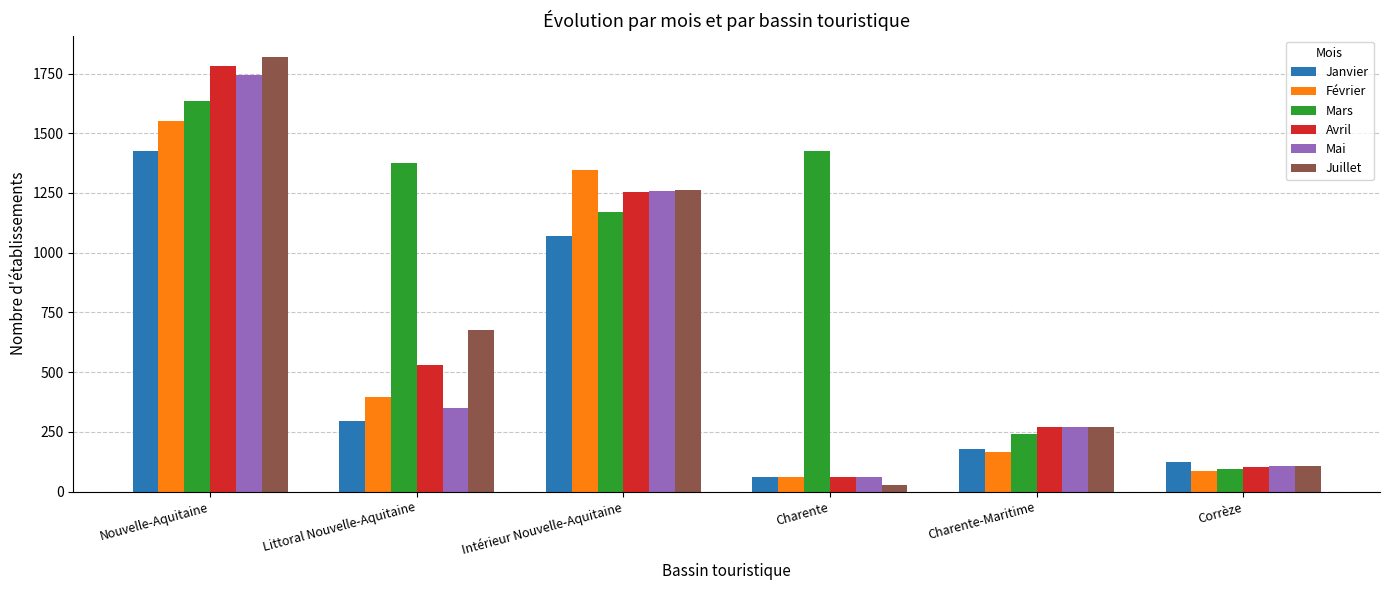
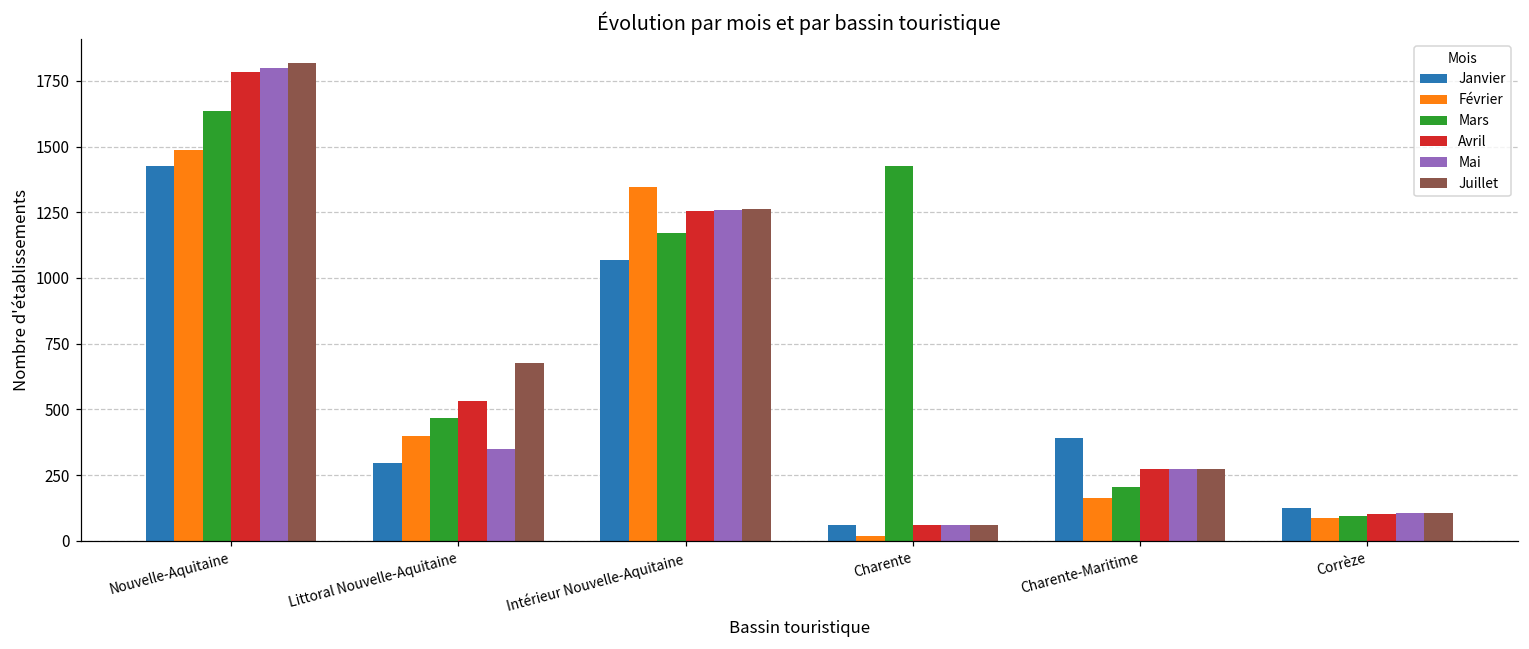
  {
    "Janvier": {
      "Nouvelle-Aquitaine": 1430,
      "Littoral Nouvelle-Aquitaine": 300,
      "Intérieur Nouvelle-Aquitaine": 1070,
      "Charente": 60,
-     "Charente-Maritime": 180,
+     "Charente-Maritime": 390,
      "Corrèze": 130
    },
    "Février": {
-     "Nouvelle-Aquitaine": 1550,
+     "Nouvelle-Aquitaine": 1490,
      "Littoral Nouvelle-Aquitaine": 400,
      "Intérieur Nouvelle-Aquitaine": 1350,
-     "Charente": 60,
+     "Charente": 20,
      "Charente-Maritime": 160,
      "Corrèze": 90
    },
    "Mars": {
      "Nouvelle-Aquitaine": 1640,
-     "Littoral Nouvelle-Aquitaine": 1380,
+     "Littoral Nouvelle-Aquitaine": 470,
      "Intérieur Nouvelle-Aquitaine": 1170,
      "Charente": 1430,
-     "Charente-Maritime": 240,
+     "Charente-Maritime": 210,
      "Corrèze": 100
    },
    "Avril": {
      "Nouvelle-Aquitaine": 1780,
      "Littoral Nouvelle-Aquitaine": 530,
      "Intérieur Nouvelle-Aquitaine": 1250,
      "Charente": 60,
      "Charente-Maritime": 270,
      "Corrèze": 100
    },
    "Mai": {
-     "Nouvelle-Aquitaine": 1740,
+     "Nouvelle-Aquitaine": 1800,
      "Littoral Nouvelle-Aquitaine": 350,
      "Intérieur Nouvelle-Aquitaine": 1260,
      "Charente": 60,
      "Charente-Maritime": 270,
      "Corrèze": 110
    },
    "Juillet": {
      "Nouvelle-Aquitaine": 1820,
      "Littoral Nouvelle-Aquitaine": 680,
      "Intérieur Nouvelle-Aquitaine": 1260,
-     "Charente": 30,
+     "Charente": 60,
      "Charente-Maritime": 270,
      "Corrèze": 110
    }
  }
